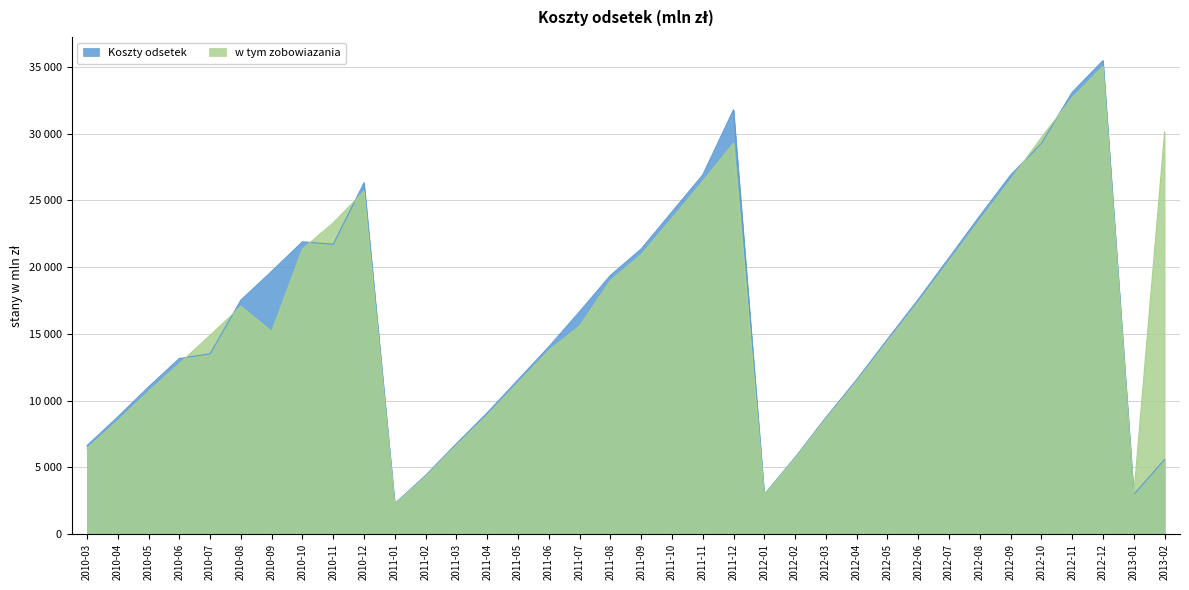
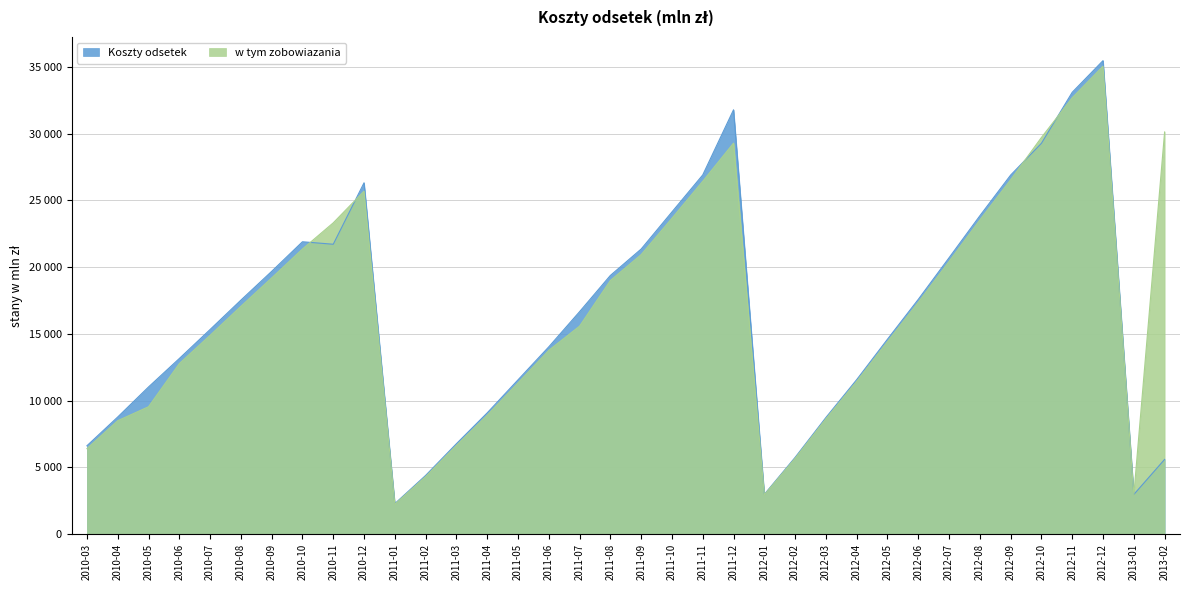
  {
    "Koszty odsetek": {
      "2010-03": 6600,
      "2010-04": 8800,
      "2010-05": 11000,
      "2010-06": 13200,
-     "2010-07": 13500,
+     "2010-07": 15300,
      "2010-08": 17500,
      "2010-09": 19700,
      "2010-10": 21900,
      "2010-11": 21700,
      "2010-12": 26300,
      "2011-05": 11600,
      "2011-06": 14000,
      "2011-07": 16700,
      "2011-08": 19400,
      "2011-09": 21400,
      "2011-10": 24100,
      "2011-11": 26900,
      "2011-12": 31800,
      "2012-06": 17600,
      "2012-07": 20700,
      "2012-08": 23900,
      "2012-09": 26900,
      "2012-10": 29300,
      "2012-11": 33100,
      "2012-12": 35500,
      "2013-02": 5600
    },
    "w tym zobowiazania": {
      "2010-03": 6400,
      "2010-04": 8500,
-     "2010-05": 10700,
+     "2010-05": 9500,
      "2010-06": 12800,
      "2010-07": 14900,
      "2010-08": 17100,
-     "2010-09": 15200,
+     "2010-09": 19200,
      "2010-10": 21400,
      "2010-11": 23300,
      "2010-12": 25700,
      "2011-05": 11300,
      "2011-06": 13800,
      "2011-07": 15600,
      "2011-08": 19000,
      "2011-09": 20900,
      "2011-10": 23700,
      "2011-11": 26400,
      "2011-12": 29300,
      "2012-06": 17400,
      "2012-07": 20400,
      "2012-08": 23500,
      "2012-09": 26500,
      "2012-10": 29700,
      "2012-11": 32700,
      "2012-12": 35100,
      "2013-02": 30100
    }
  }
